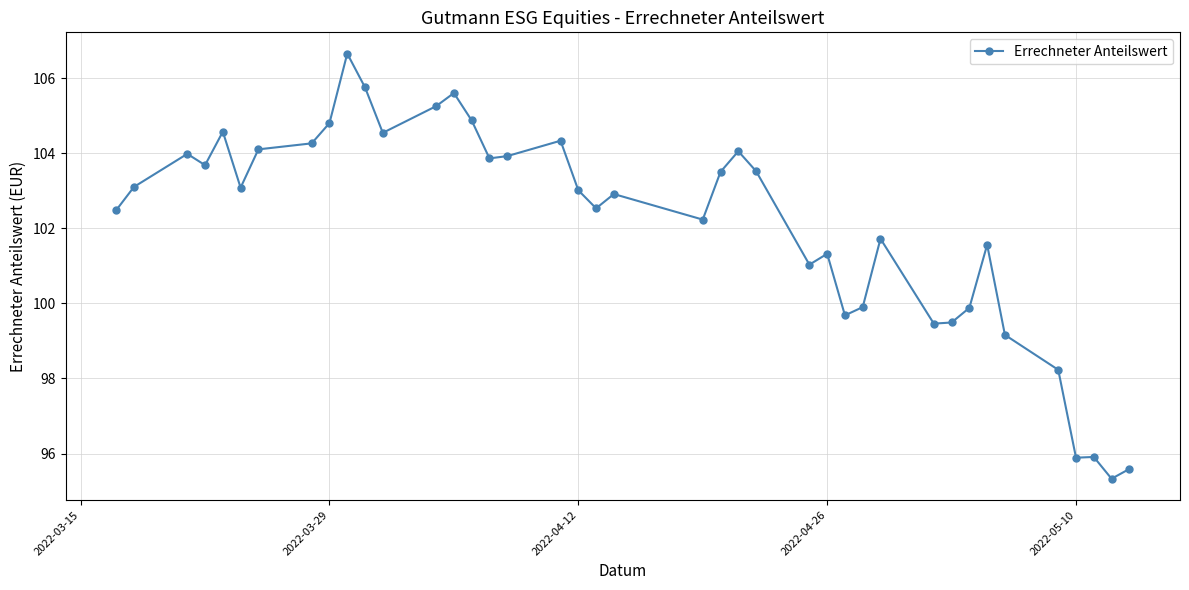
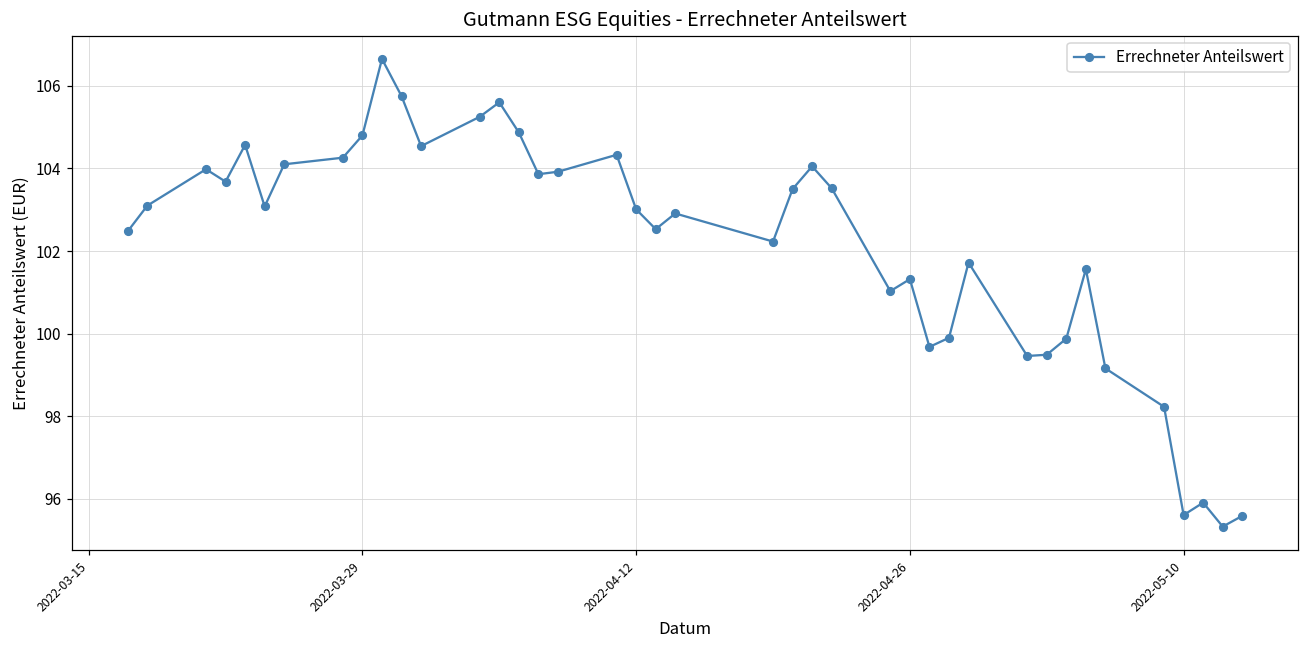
  {
    "2022-03-29": 104.8,
    "2022-04-12": 103.0,
    "2022-04-26": 101.3,
-   "2022-05-10": 95.9
+   "2022-05-10": 95.6
  }
